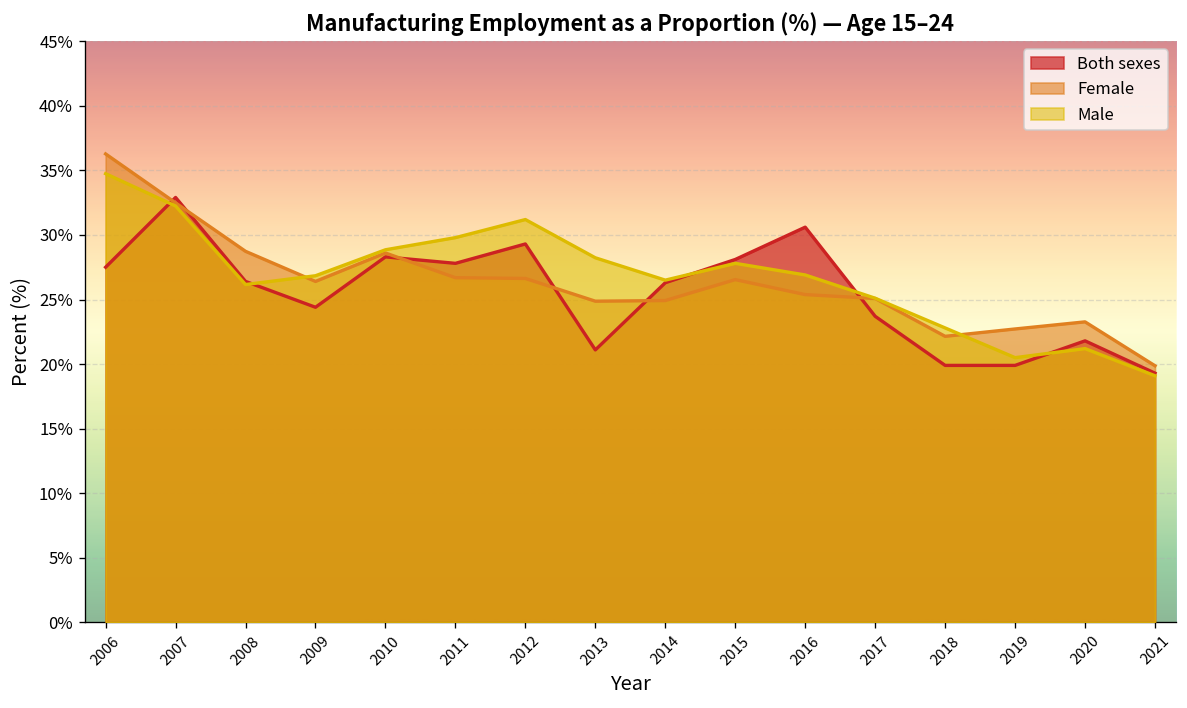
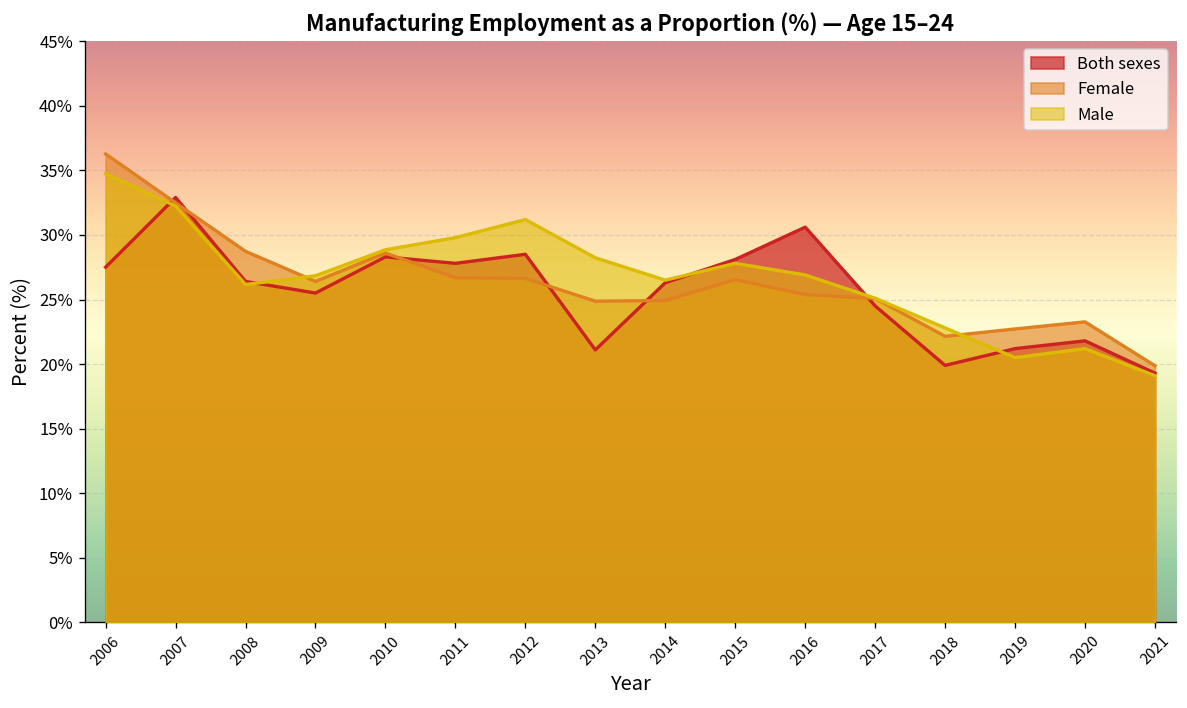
  {
    "Both sexes": {
      "2006": "27.5%",
      "2007": "32.9%",
      "2008": "26.4%",
-     "2009": "24.4%",
+     "2009": "25.5%",
      "2010": "28.3%",
      "2011": "27.8%",
-     "2012": "29.3%",
+     "2012": "28.5%",
      "2013": "21.1%",
      "2015": "28.1%",
      "2016": "30.6%",
-     "2017": "23.7%",
+     "2017": "24.5%",
      "2018": "19.9%",
-     "2019": "19.9%",
+     "2019": "21.2%",
      "2020": "21.8%"
    }
  }
